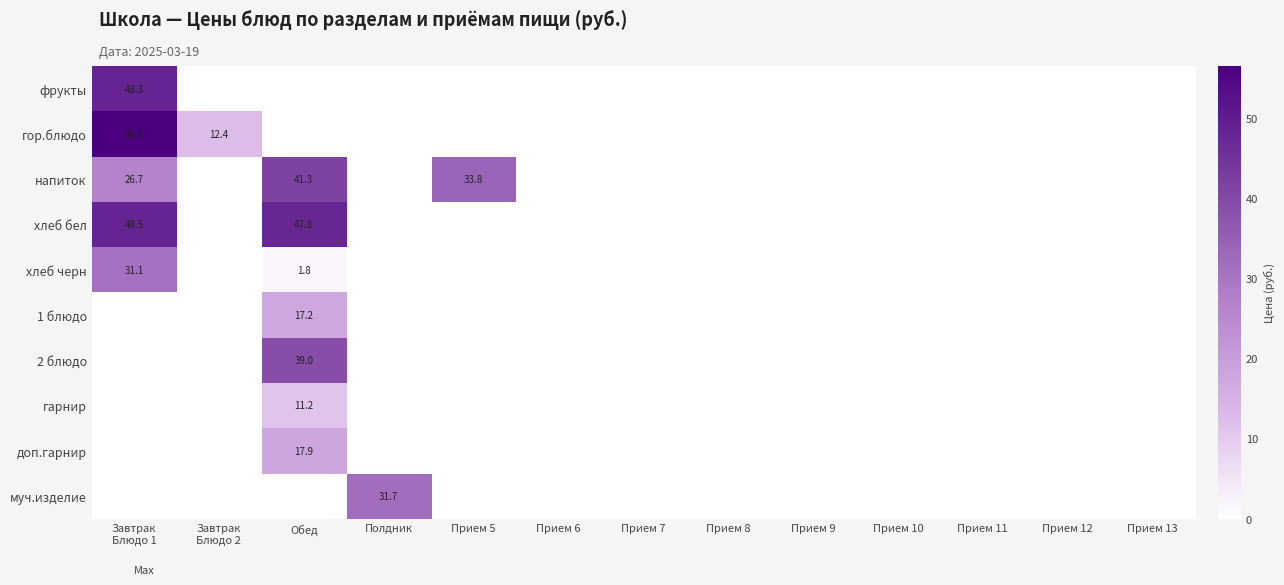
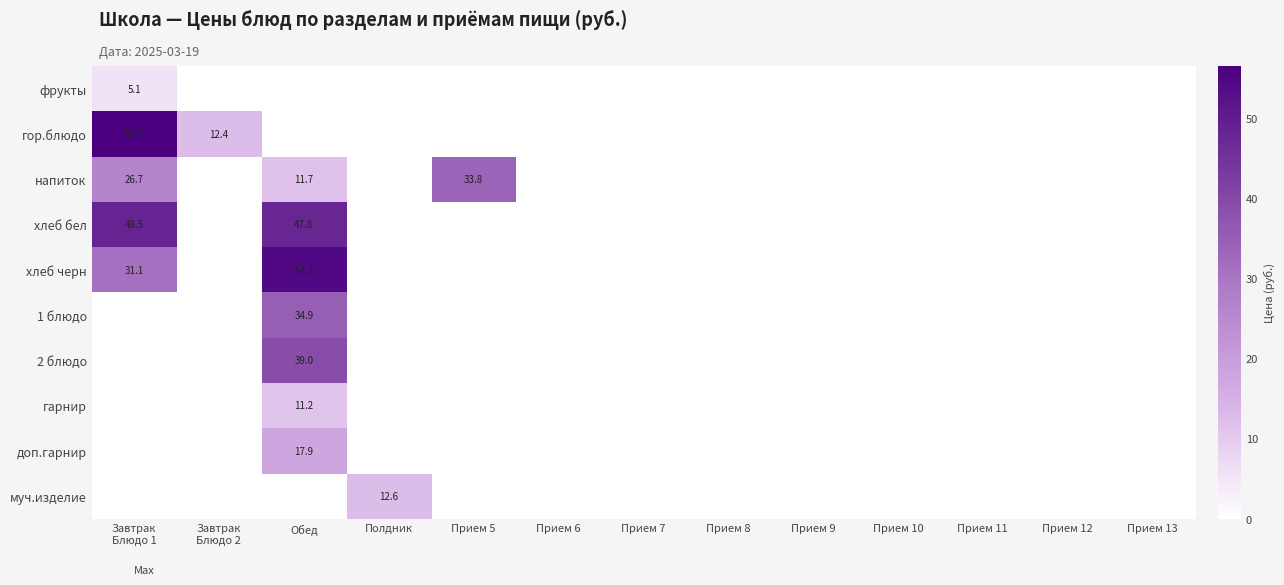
  {
    "фрукты": {
-     "Завтрак Блюдо 1": 48.3
+     "Завтрак Блюдо 1": 5.1
    },
    "гор.блюдо": {
      "Завтрак Блюдо 1": 56.5,
      "Завтрак Блюдо 2": 12.4
    },
    "напиток": {
      "Завтрак Блюдо 1": 26.7,
-     "Обед": 41.3,
+     "Обед": 11.7,
      "Прием 5": 33.8
    },
    "хлеб бел": {
      "Завтрак Блюдо 1": 48.5,
      "Обед": 47.8
    },
    "хлеб черн": {
      "Завтрак Блюдо 1": 31.1,
-     "Обед": 1.8
+     "Обед": 54.3
    },
    "1 блюдо": {
-     "Обед": 17.2
+     "Обед": 34.9
    },
    "2 блюдо": {
      "Обед": 39.0
    },
    "гарнир": {
      "Обед": 11.2
    },
    "доп.гарнир": {
      "Обед": 17.9
    },
    "муч.изделие": {
-     "Полдник": 31.7
+     "Полдник": 12.6
    }
  }
